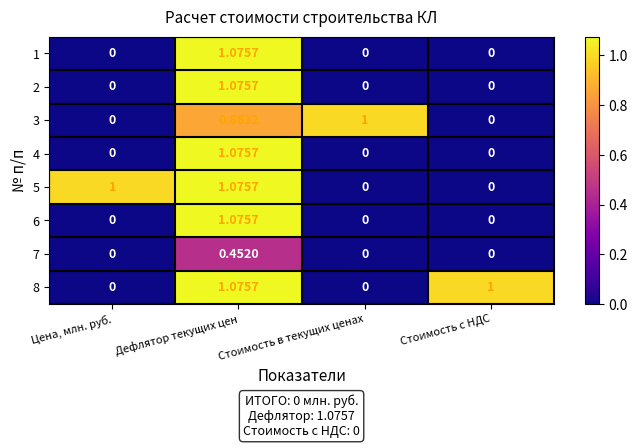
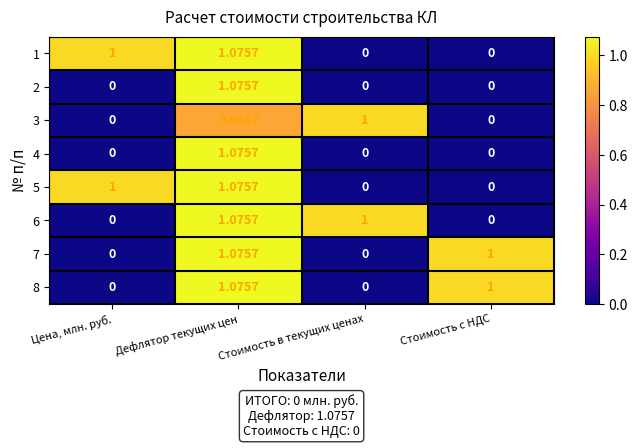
  {
    "1": {
-     "Цена, млн. руб.": 0,
+     "Цена, млн. руб.": 1,
      "Дефлятор текущих цен": 1.0757,
      "Стоимость в текущих ценах": 0,
      "Стоимость с НДС": 0
    },
    "2": {
      "Цена, млн. руб.": 0,
      "Дефлятор текущих цен": 1.0757,
      "Стоимость в текущих ценах": 0,
      "Стоимость с НДС": 0
    },
    "3": {
      "Цена, млн. руб.": 0,
      "Дефлятор текущих цен": 0.8632,
      "Стоимость в текущих ценах": 1,
      "Стоимость с НДС": 0
    },
    "4": {
      "Цена, млн. руб.": 0,
      "Дефлятор текущих цен": 1.0757,
      "Стоимость в текущих ценах": 0,
      "Стоимость с НДС": 0
    },
    "5": {
      "Цена, млн. руб.": 1,
      "Дефлятор текущих цен": 1.0757,
      "Стоимость в текущих ценах": 0,
      "Стоимость с НДС": 0
    },
    "6": {
      "Цена, млн. руб.": 0,
      "Дефлятор текущих цен": 1.0757,
-     "Стоимость в текущих ценах": 0,
+     "Стоимость в текущих ценах": 1,
      "Стоимость с НДС": 0
    },
    "7": {
      "Цена, млн. руб.": 0,
-     "Дефлятор текущих цен": 0.4520,
+     "Дефлятор текущих цен": 1.0757,
      "Стоимость в текущих ценах": 0,
-     "Стоимость с НДС": 0
+     "Стоимость с НДС": 1
    },
    "8": {
      "Цена, млн. руб.": 0,
      "Дефлятор текущих цен": 1.0757,
      "Стоимость в текущих ценах": 0,
      "Стоимость с НДС": 1
    }
  }
